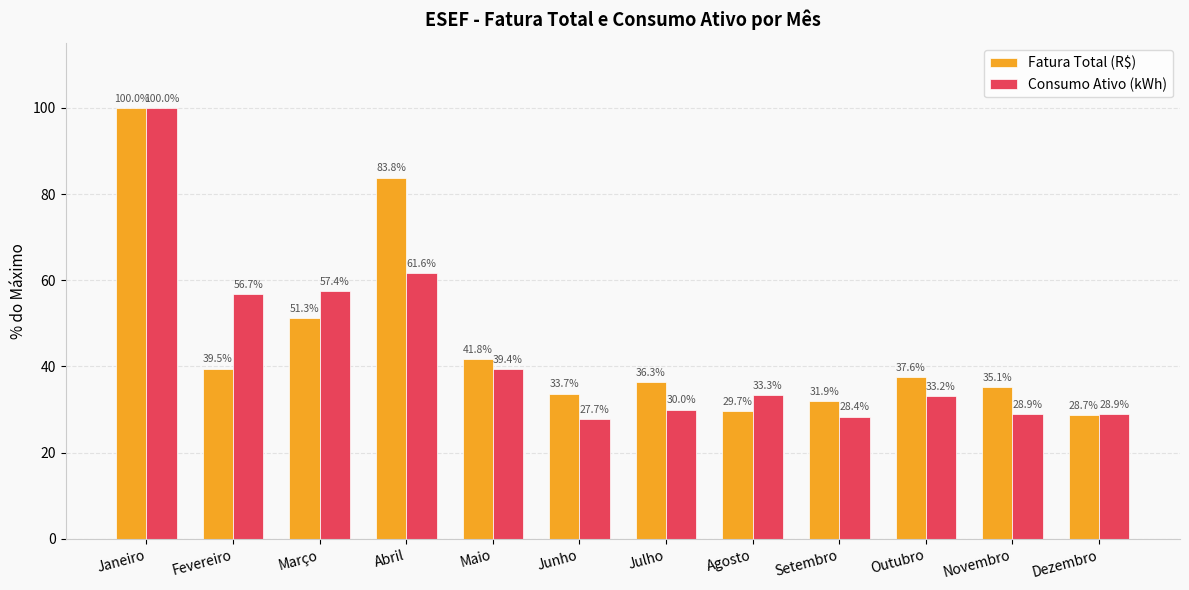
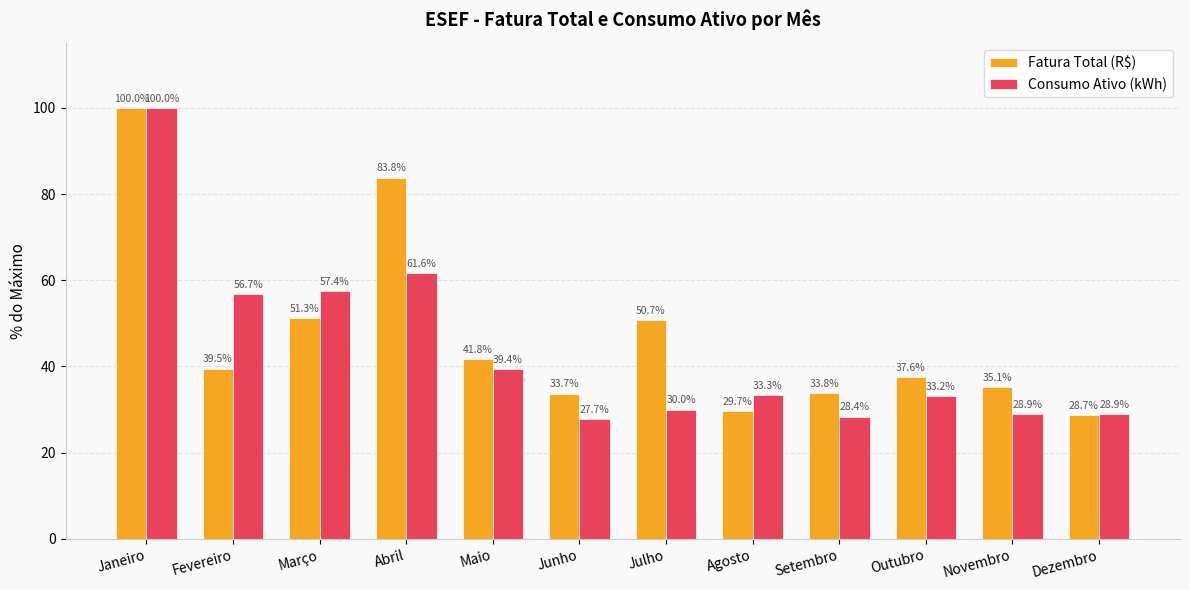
  {
    "Fatura Total (R$)": {
      "Janeiro": "100.0%",
      "Fevereiro": "39.5%",
      "Março": "51.3%",
      "Abril": "83.8%",
      "Maio": "41.8%",
      "Junho": "33.7%",
-     "Julho": "36.3%",
+     "Julho": "50.7%",
      "Agosto": "29.7%",
-     "Setembro": "31.9%",
+     "Setembro": "33.8%",
      "Outubro": "37.6%",
      "Novembro": "35.1%",
      "Dezembro": "28.7%"
    },
    "Consumo Ativo (kWh)": {
      "Janeiro": "100.0%",
      "Fevereiro": "56.7%",
      "Março": "57.4%",
      "Abril": "61.6%",
      "Maio": "39.4%",
      "Junho": "27.7%",
      "Julho": "30.0%",
      "Agosto": "33.3%",
      "Setembro": "28.4%",
      "Outubro": "33.2%",
      "Novembro": "28.9%",
      "Dezembro": "28.9%"
    }
  }
